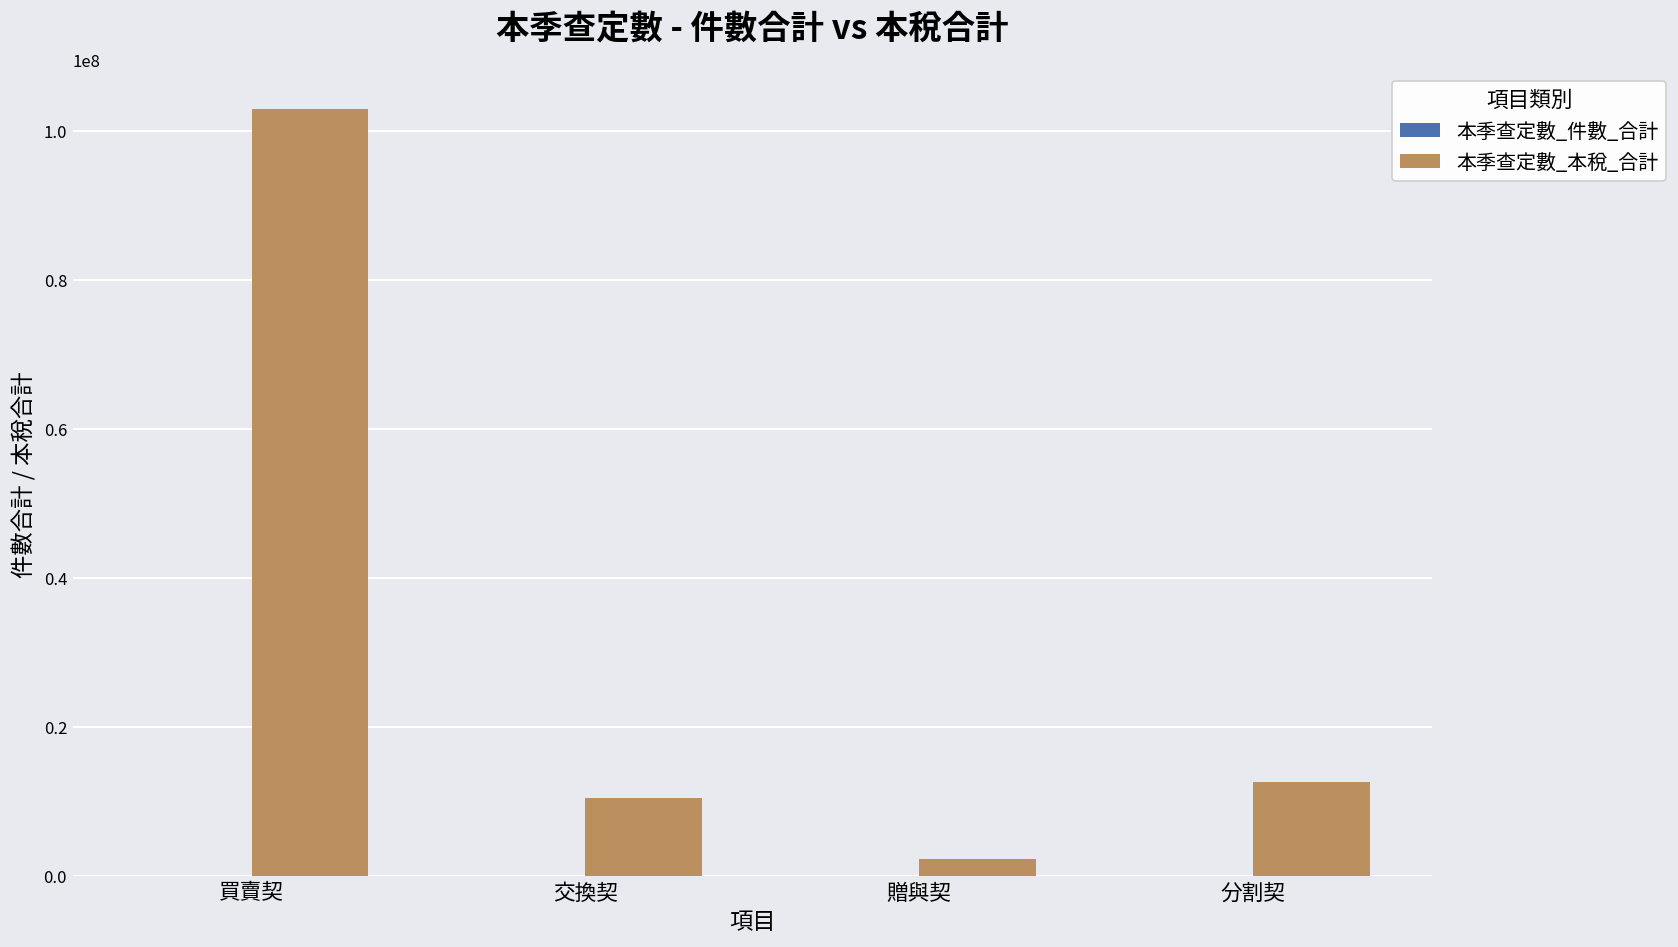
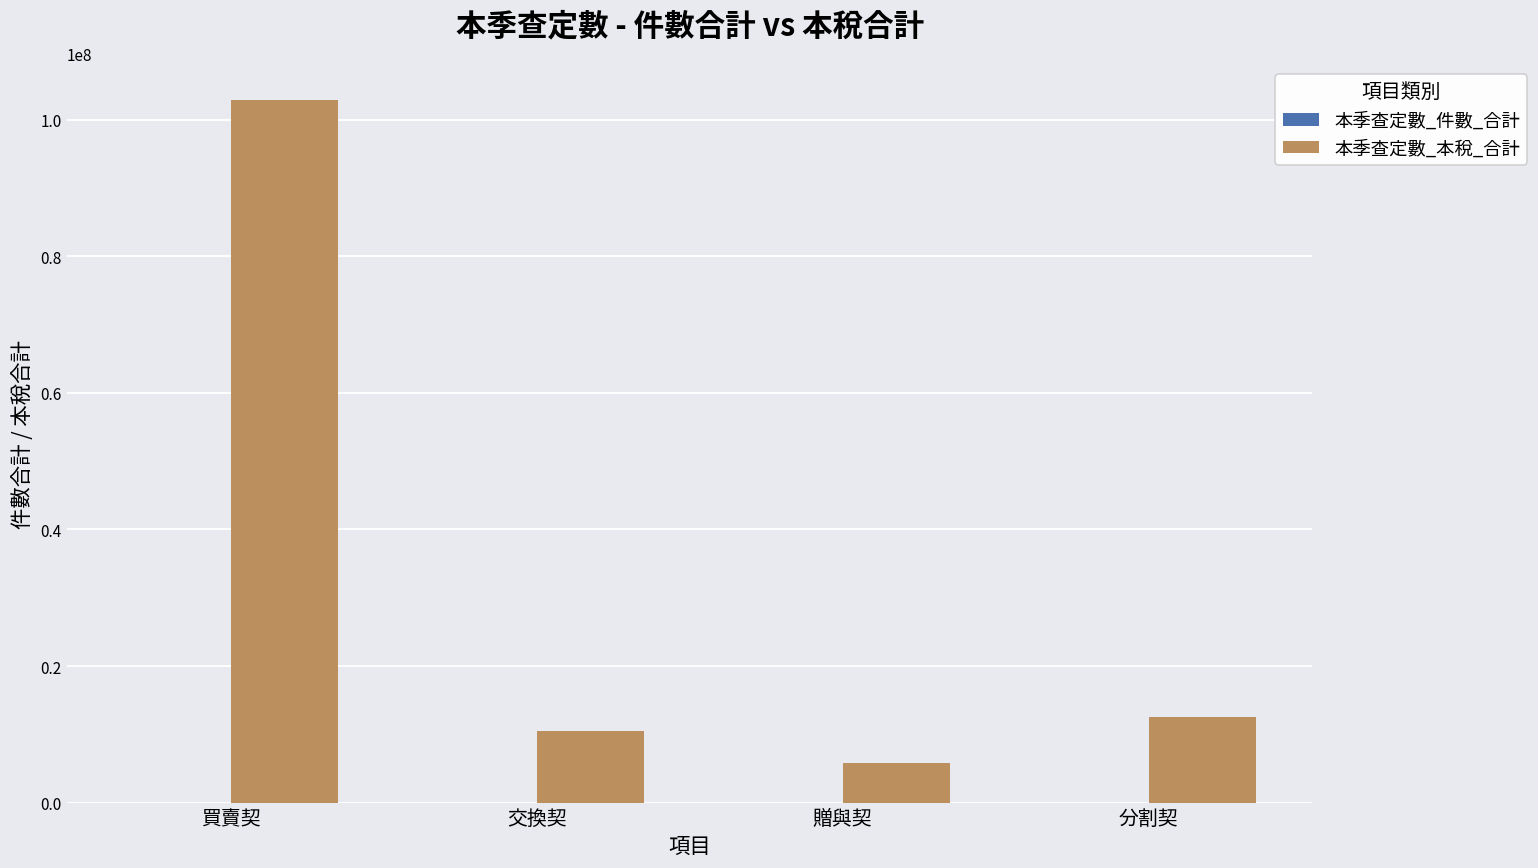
  {
    "本季查定數_本稅_合計": {
      "買賣契": 103000000,
      "交換契": 10000000,
-     "贈與契": 2000000,
+     "贈與契": 6000000,
      "分割契": 13000000
    }
  }
